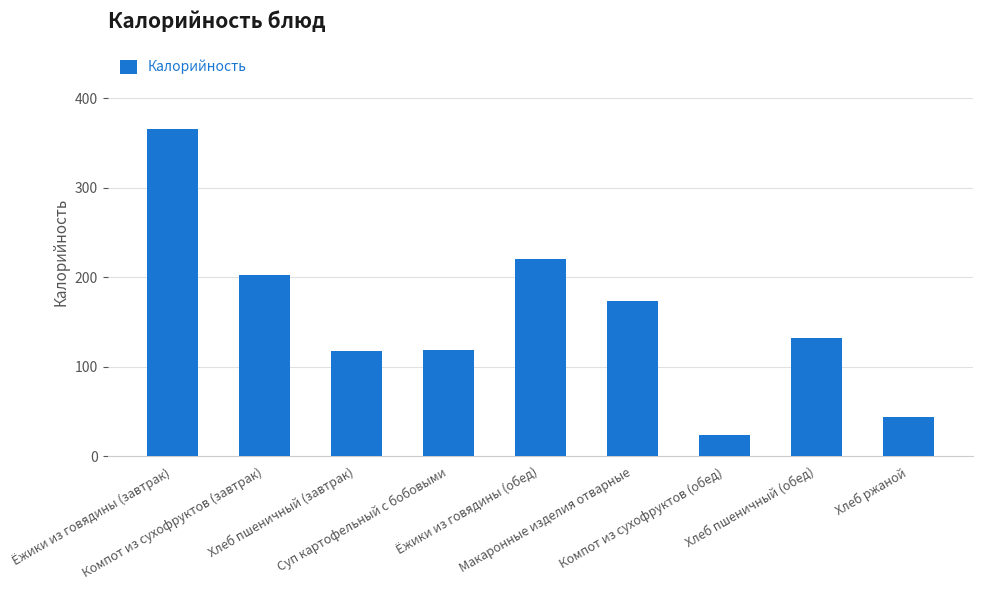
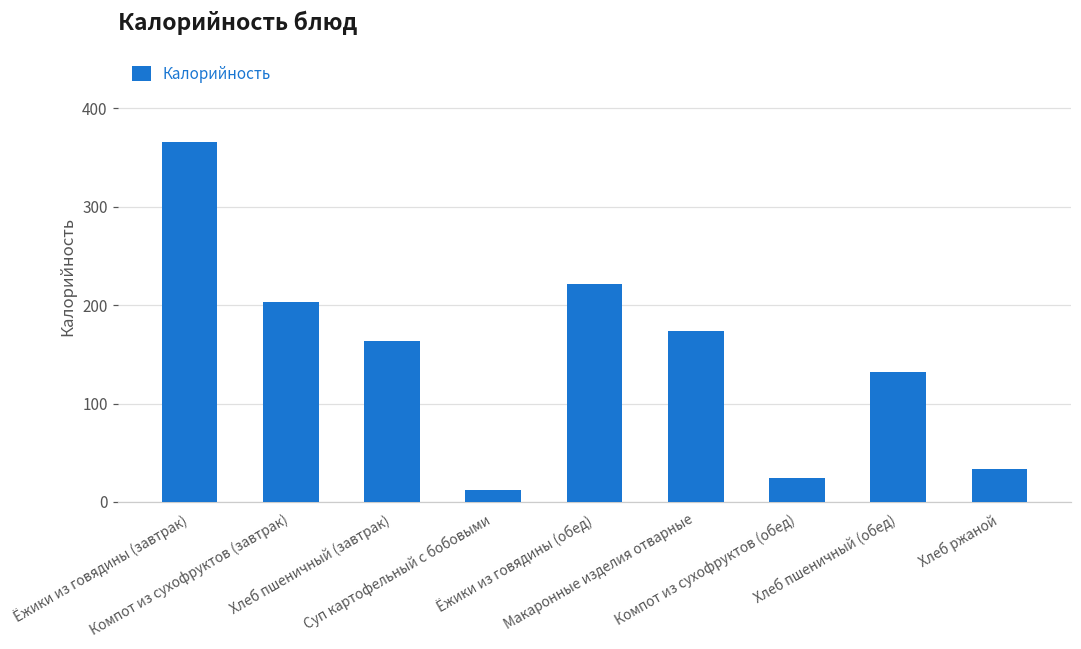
  {
    "Ёжики из говядины (завтрак)": 370,
    "Компот из сухофруктов (завтрак)": 200,
-   "Хлеб пшеничный (завтрак)": 120,
-   "Суп картофельный с бобовыми": 120,
+   "Хлеб пшеничный (завтрак)": 160,
+   "Суп картофельный с бобовыми": 10,
    "Ёжики из говядины (обед)": 220,
    "Макаронные изделия отварные": 170,
    "Компот из сухофруктов (обед)": 20,
    "Хлеб пшеничный (обед)": 130,
-   "Хлеб ржаной": 40
+   "Хлеб ржаной": 30
  }
